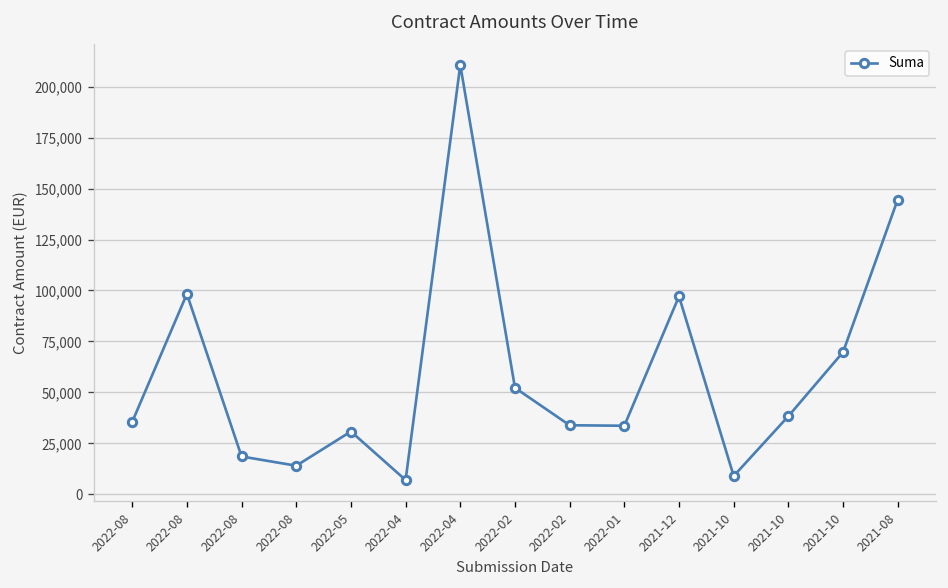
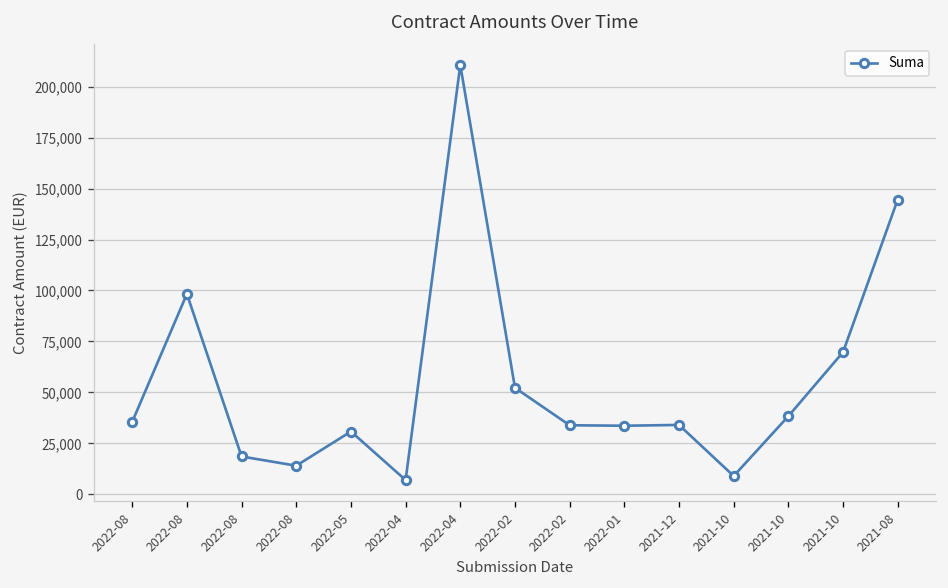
  {
    "2022-05": "31,000",
    "2022-01": "34,000",
-   "2021-12": "97,000",
+   "2021-12": "34,000",
    "2021-08": "145,000"
  }
